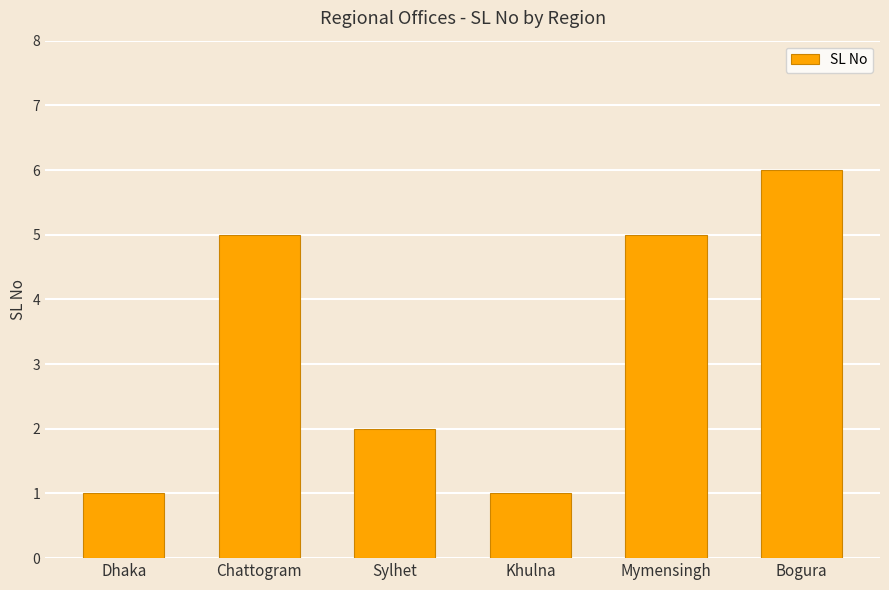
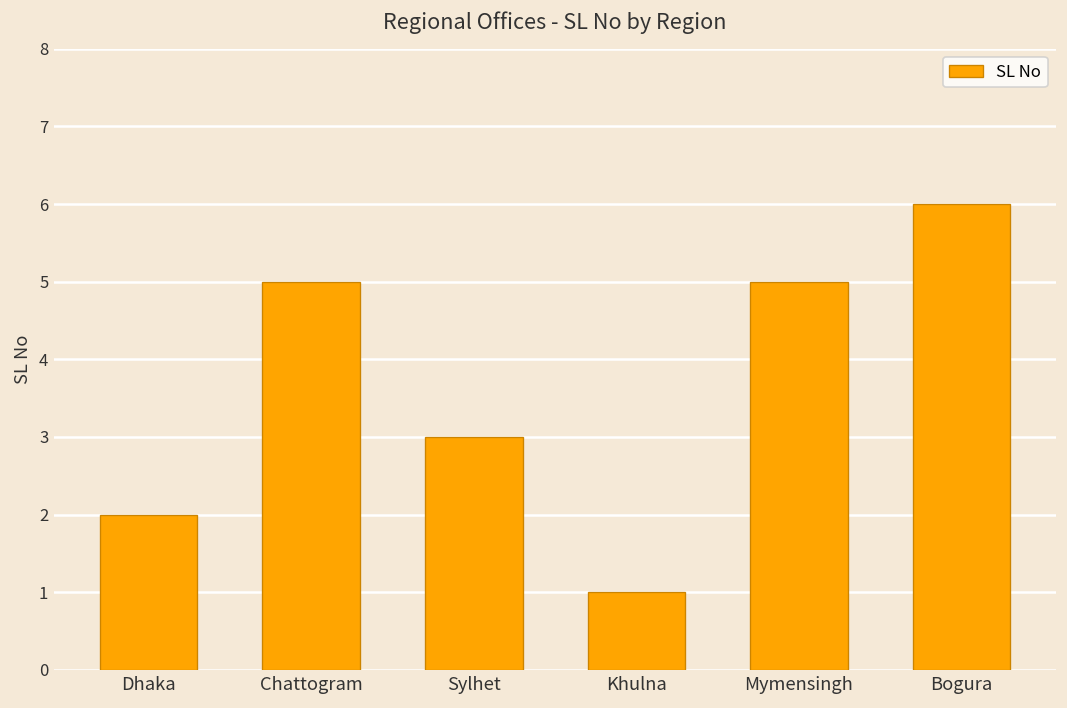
  {
-   "Dhaka": 1,
+   "Dhaka": 2,
    "Chattogram": 5,
-   "Sylhet": 2,
+   "Sylhet": 3,
    "Khulna": 1,
    "Mymensingh": 5,
    "Bogura": 6
  }
